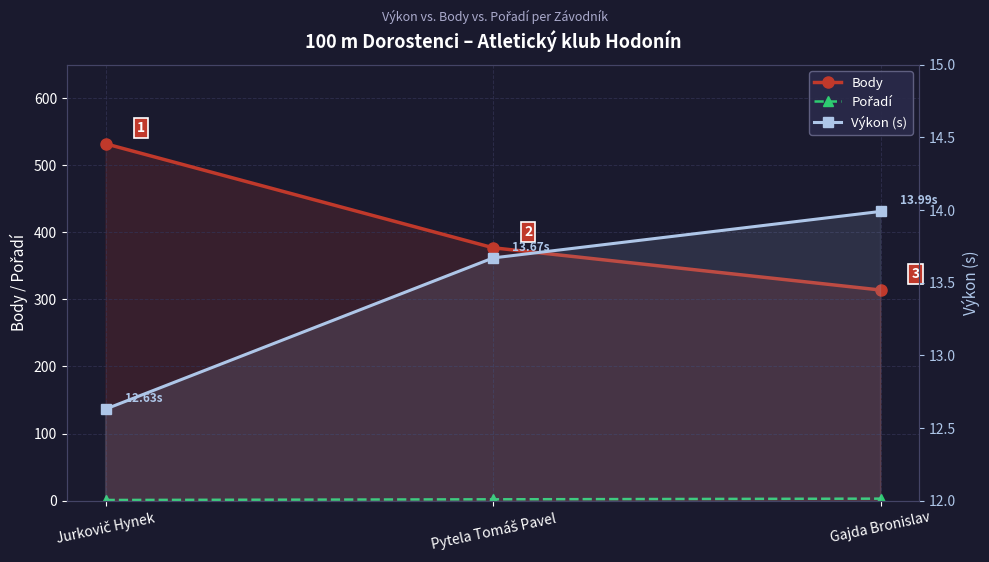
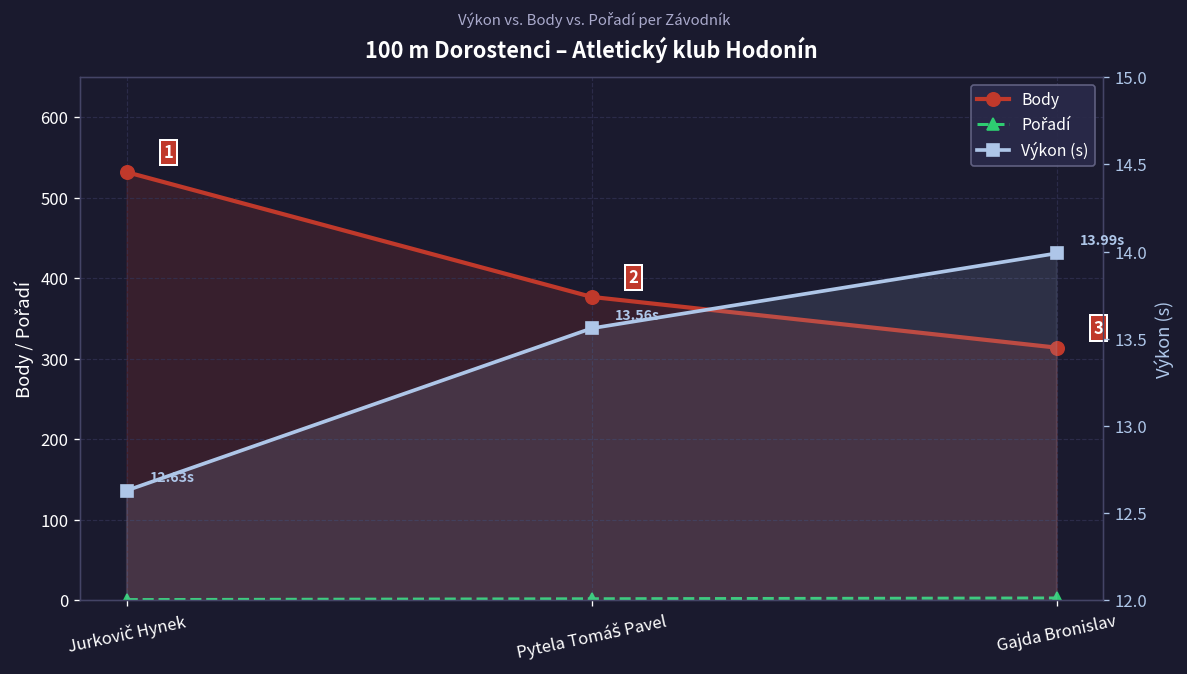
  {
    "Výkon (s)": {
      "Jurkovič Hynek": "12.63s",
-     "Pytela Tomáš Pavel": "13.67s",
+     "Pytela Tomáš Pavel": "13.56s",
      "Gajda Bronislav": "13.99s"
    }
  }
